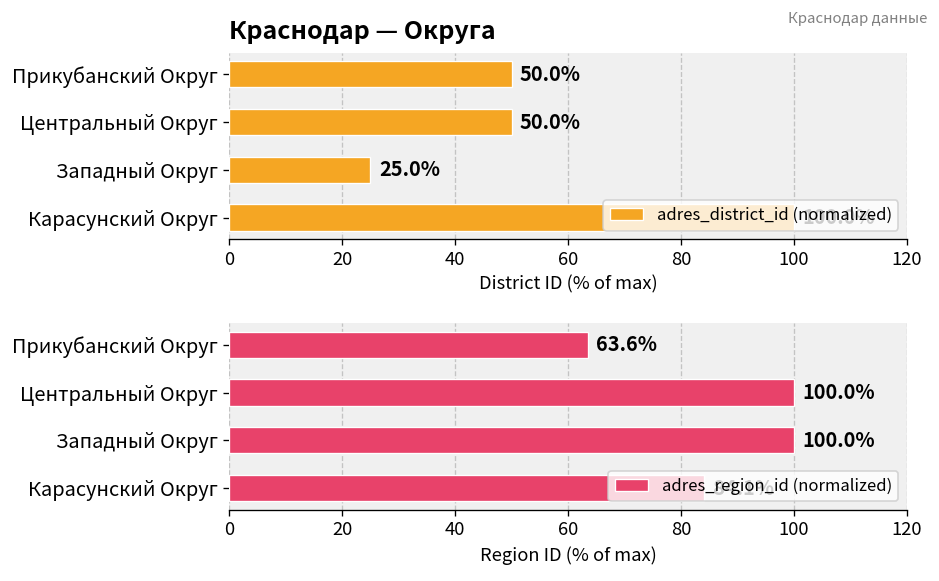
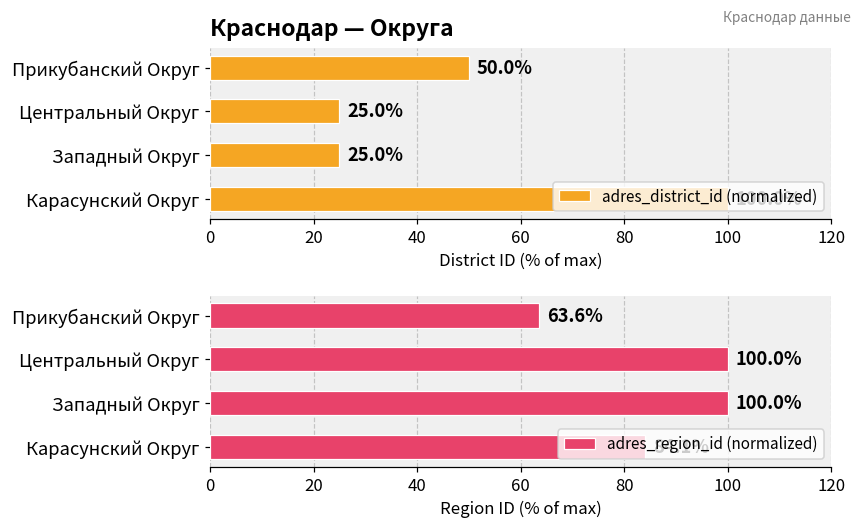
  {
    "Краснодар — Округа": {
      "Прикубанский Округ": "50.0%",
-     "Центральный Округ": "50.0%",
+     "Центральный Округ": "25.0%",
      "Западный Округ": "25.0%"
    }
  }
